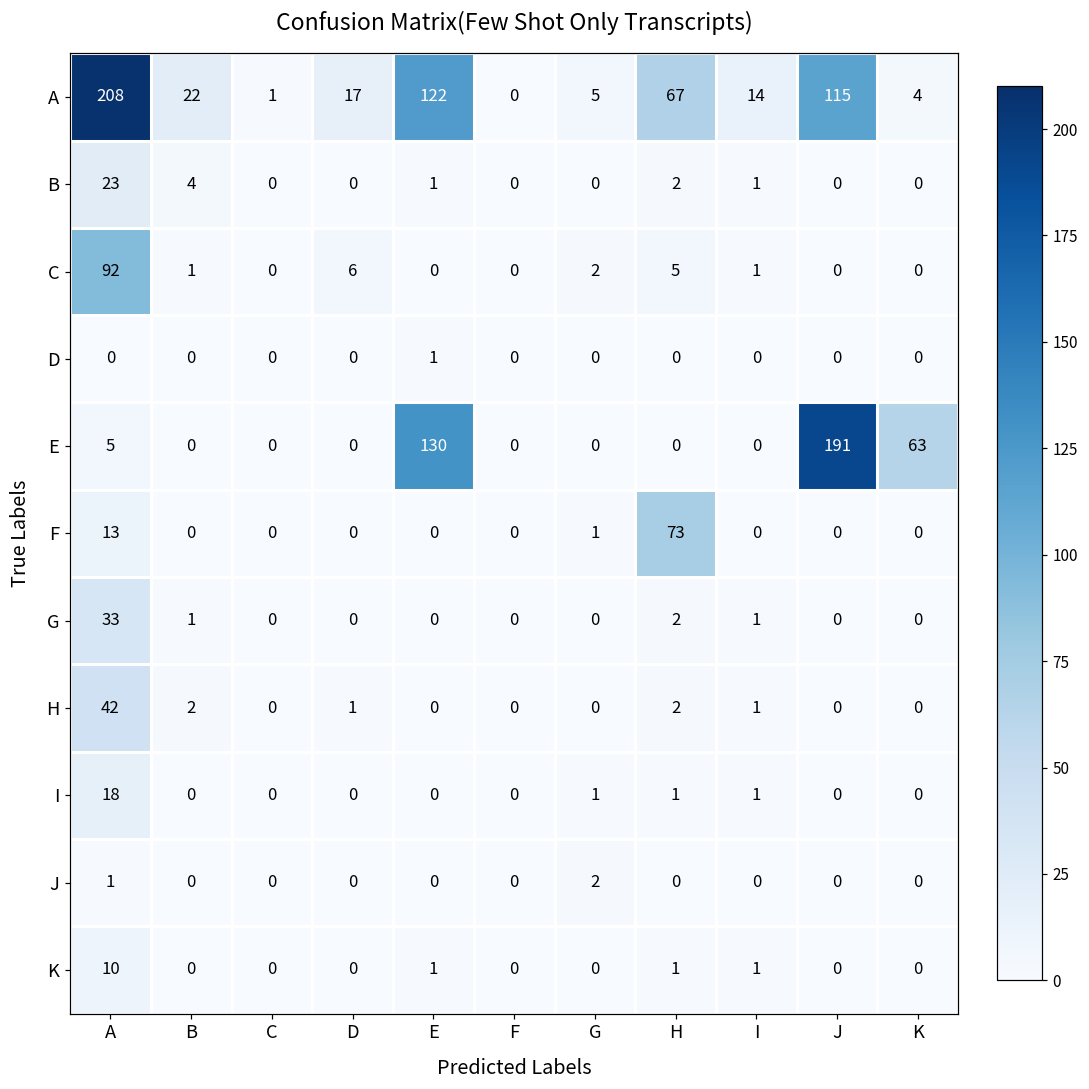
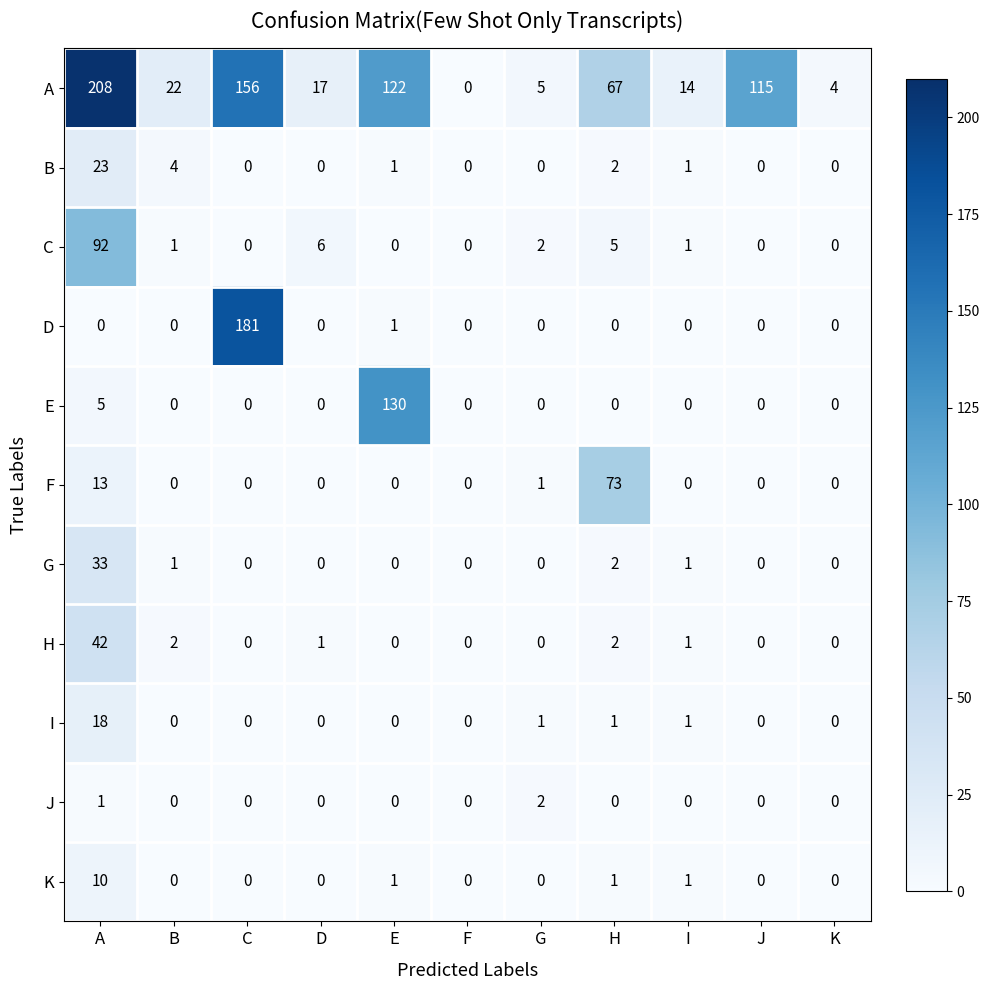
  {
    "A": {
      "A": 208,
      "B": 22,
-     "C": 1,
+     "C": 156,
      "D": 17,
      "E": 122,
      "F": 0,
      "G": 5,
      "H": 67,
      "I": 14,
      "J": 115,
      "K": 4
    },
    "B": {
      "A": 23,
      "B": 4,
      "C": 0,
      "D": 0,
      "E": 1,
      "F": 0,
      "G": 0,
      "H": 2,
      "I": 1,
      "J": 0,
      "K": 0
    },
    "C": {
      "A": 92,
      "B": 1,
      "C": 0,
      "D": 6,
      "E": 0,
      "F": 0,
      "G": 2,
      "H": 5,
      "I": 1,
      "J": 0,
      "K": 0
    },
    "D": {
      "A": 0,
      "B": 0,
-     "C": 0,
+     "C": 181,
      "D": 0,
      "E": 1,
      "F": 0,
      "G": 0,
      "H": 0,
      "I": 0,
      "J": 0,
      "K": 0
    },
    "E": {
      "A": 5,
      "B": 0,
      "C": 0,
      "D": 0,
      "E": 130,
      "F": 0,
      "G": 0,
      "H": 0,
      "I": 0,
-     "J": 191,
-     "K": 63
+     "J": 0,
+     "K": 0
    },
    "F": {
      "A": 13,
      "B": 0,
      "C": 0,
      "D": 0,
      "E": 0,
      "F": 0,
      "G": 1,
      "H": 73,
      "I": 0,
      "J": 0,
      "K": 0
    },
    "G": {
      "A": 33,
      "B": 1,
      "C": 0,
      "D": 0,
      "E": 0,
      "F": 0,
      "G": 0,
      "H": 2,
      "I": 1,
      "J": 0,
      "K": 0
    },
    "H": {
      "A": 42,
      "B": 2,
      "C": 0,
      "D": 1,
      "E": 0,
      "F": 0,
      "G": 0,
      "H": 2,
      "I": 1,
      "J": 0,
      "K": 0
    },
    "I": {
      "A": 18,
      "B": 0,
      "C": 0,
      "D": 0,
      "E": 0,
      "F": 0,
      "G": 1,
      "H": 1,
      "I": 1,
      "J": 0,
      "K": 0
    },
    "J": {
      "A": 1,
      "B": 0,
      "C": 0,
      "D": 0,
      "E": 0,
      "F": 0,
      "G": 2,
      "H": 0,
      "I": 0,
      "J": 0,
      "K": 0
    },
    "K": {
      "A": 10,
      "B": 0,
      "C": 0,
      "D": 0,
      "E": 1,
      "F": 0,
      "G": 0,
      "H": 1,
      "I": 1,
      "J": 0,
      "K": 0
    }
  }
